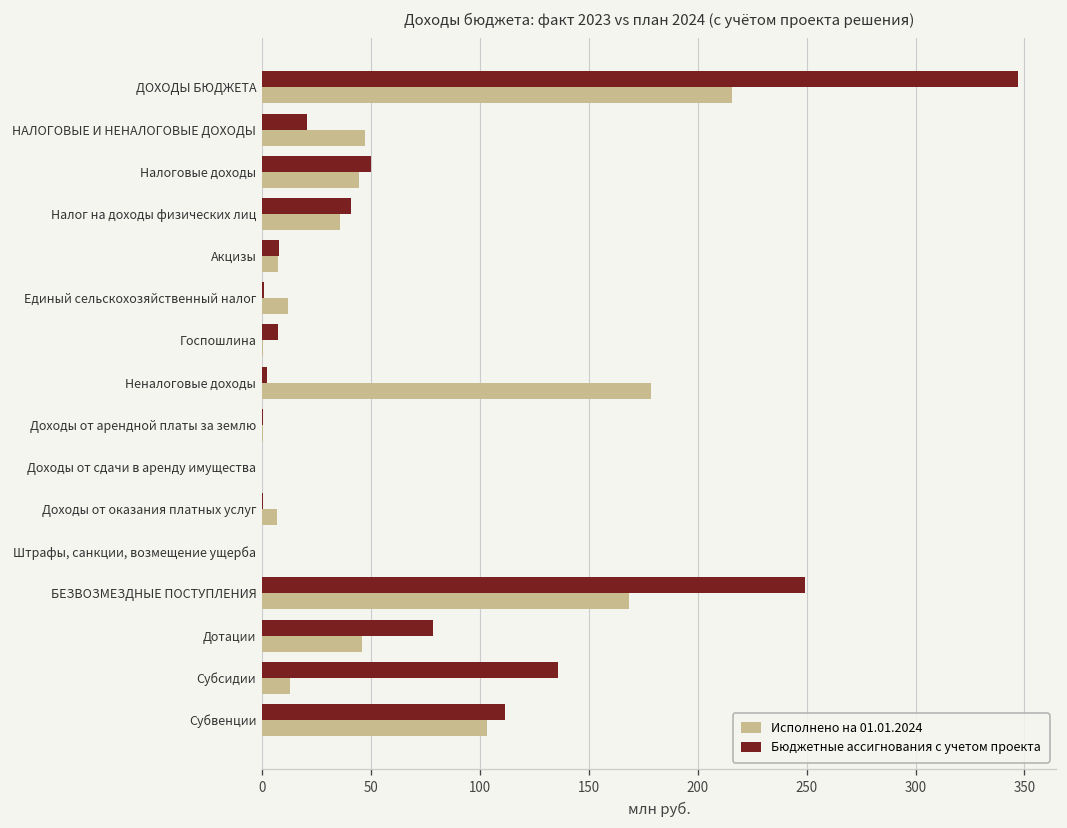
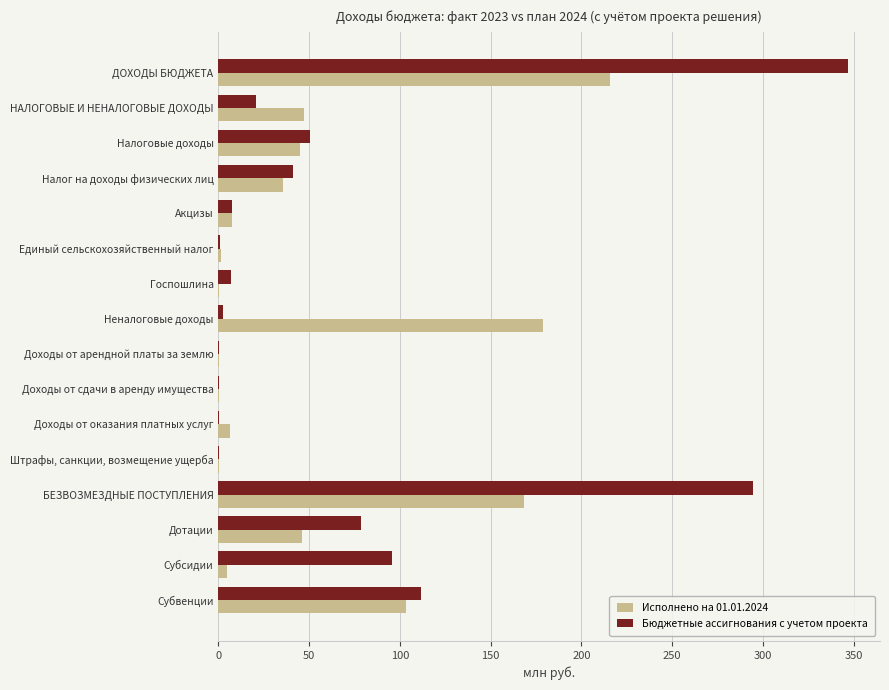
  {
    "Исполнено на 01.01.2024": {
      "ДОХОДЫ БЮДЖЕТА": 216,
      "НАЛОГОВЫЕ И НЕНАЛОГОВЫЕ ДОХОДЫ": 47,
      "Налоговые доходы": 45,
      "Налог на доходы физических лиц": 36,
      "Акцизы": 7,
-     "Единый сельскохозяйственный налог": 12,
+     "Единый сельскохозяйственный налог": 1,
      "Неналоговые доходы": 179,
      "Доходы от оказания платных услуг": 7,
      "БЕЗВОЗМЕЗДНЫЕ ПОСТУПЛЕНИЯ": 168,
      "Дотации": 46,
-     "Субсидии": 13,
+     "Субсидии": 4,
      "Субвенции": 103
    },
    "Бюджетные ассигнования с учетом проекта": {
      "ДОХОДЫ БЮДЖЕТА": 347,
      "НАЛОГОВЫЕ И НЕНАЛОГОВЫЕ ДОХОДЫ": 21,
      "Налоговые доходы": 50,
      "Налог на доходы физических лиц": 41,
      "Акцизы": 8,
      "Госпошлина": 7,
      "Неналоговые доходы": 2,
-     "БЕЗВОЗМЕЗДНЫЕ ПОСТУПЛЕНИЯ": 249,
+     "БЕЗВОЗМЕЗДНЫЕ ПОСТУПЛЕНИЯ": 295,
      "Дотации": 78,
-     "Субсидии": 136,
+     "Субсидии": 96,
      "Субвенции": 111
    }
  }
